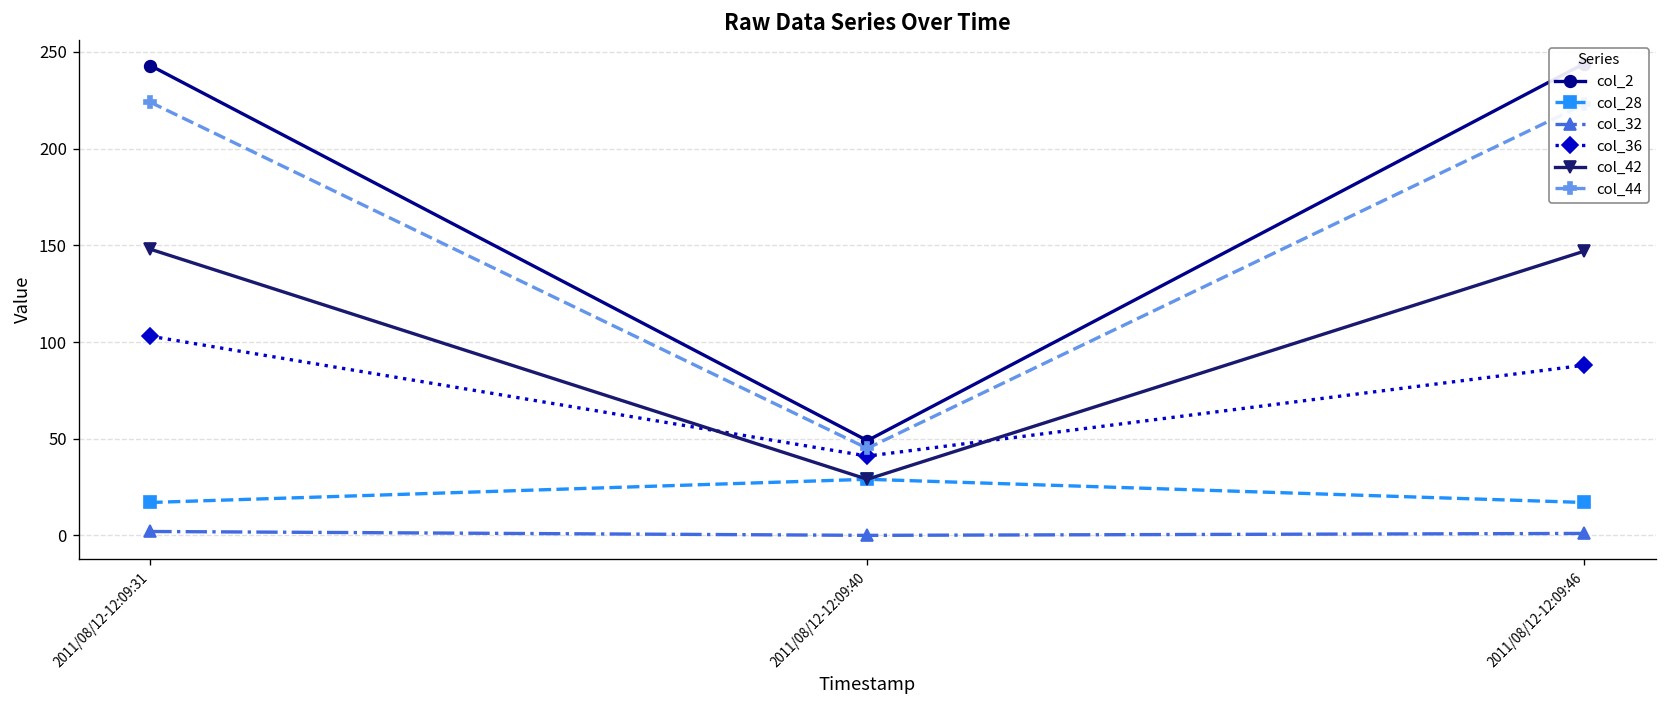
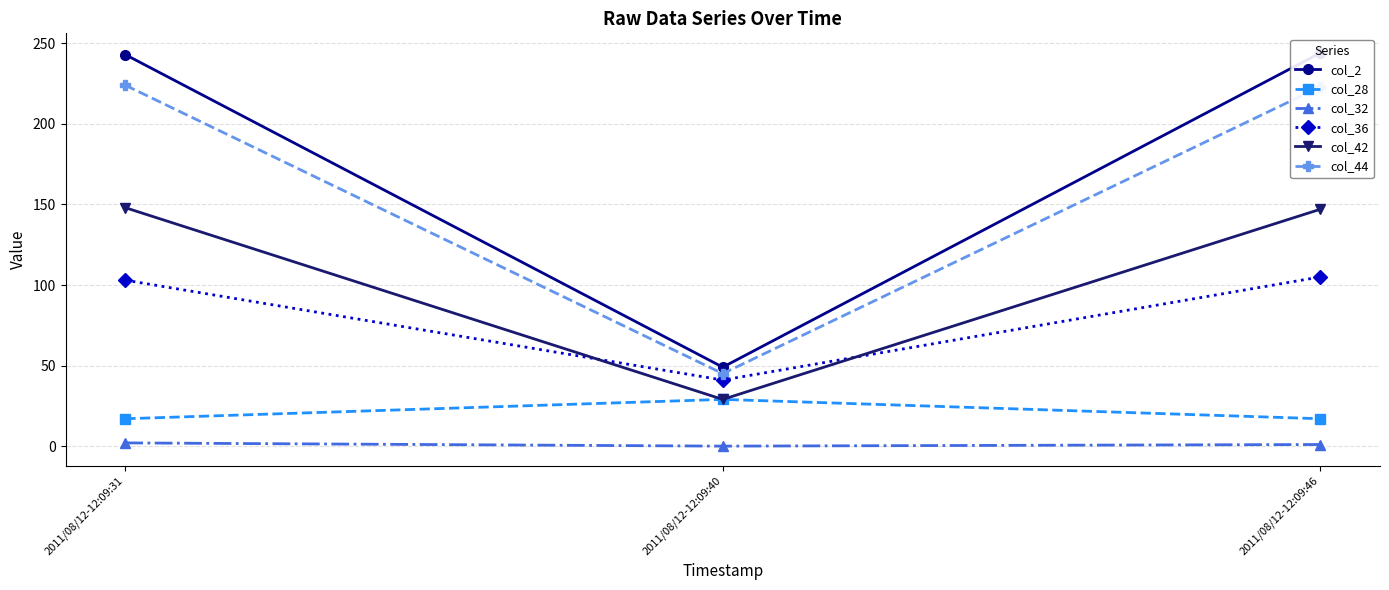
  {
    "col_28": {
      "2011/08/12-12:09:31": 17,
      "2011/08/12-12:09:46": 17
    },
    "col_36": {
      "2011/08/12-12:09:31": 103,
      "2011/08/12-12:09:40": 41,
-     "2011/08/12-12:09:46": 88
+     "2011/08/12-12:09:46": 105
    }
  }
